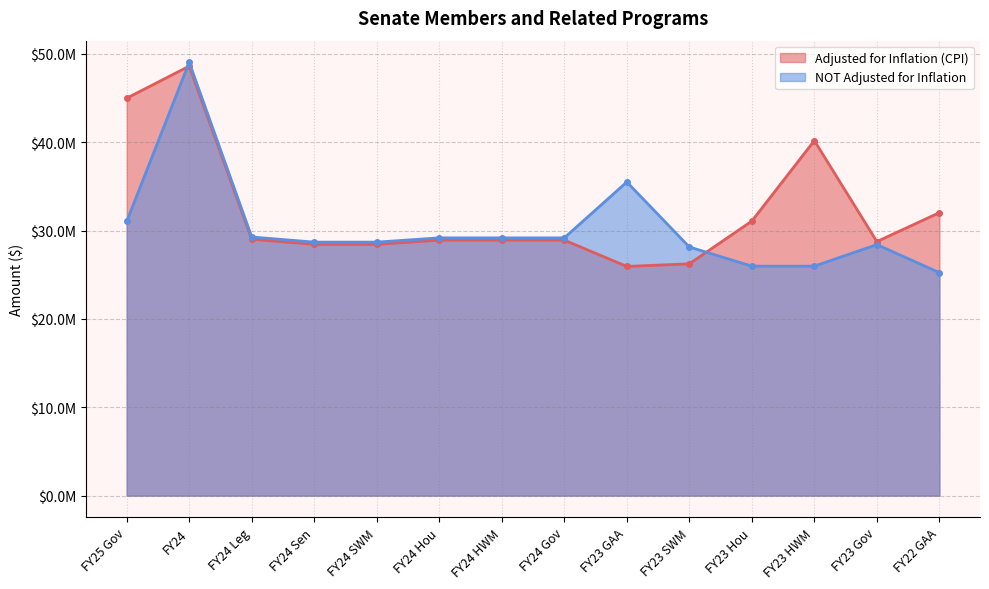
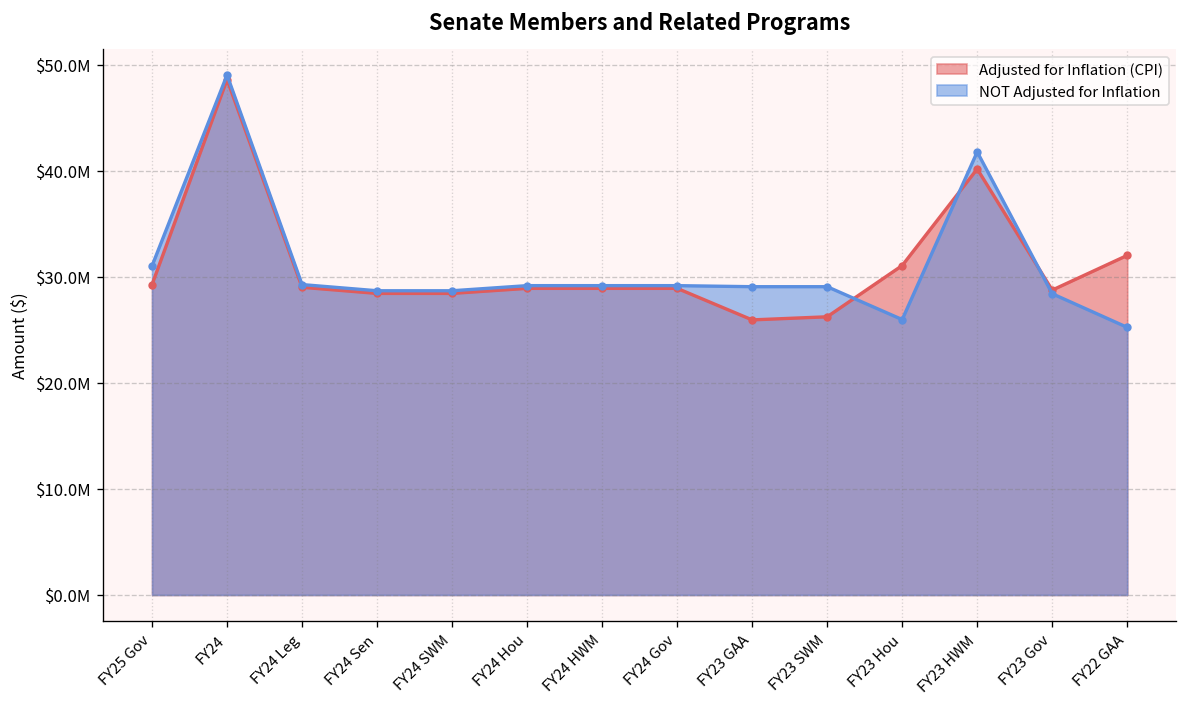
  {
    "Adjusted for Inflation (CPI)": {
-     "FY25 Gov": "$45000000",
+     "FY25 Gov": "$29000000",
      "FY24": "$49000000",
      "FY23 GAA": "$26000000",
      "FY23 SWM": "$26000000",
      "FY23 Hou": "$31000000",
      "FY23 HWM": "$40000000",
      "FY23 Gov": "$29000000",
      "FY22 GAA": "$32000000"
    },
    "NOT Adjusted for Inflation": {
      "FY25 Gov": "$31000000",
      "FY24": "$49000000",
-     "FY23 GAA": "$35000000",
-     "FY23 SWM": "$28000000",
+     "FY23 GAA": "$29000000",
+     "FY23 SWM": "$29000000",
      "FY23 Hou": "$26000000",
-     "FY23 HWM": "$26000000",
+     "FY23 HWM": "$42000000",
      "FY23 Gov": "$28000000",
      "FY22 GAA": "$25000000"
    }
  }
